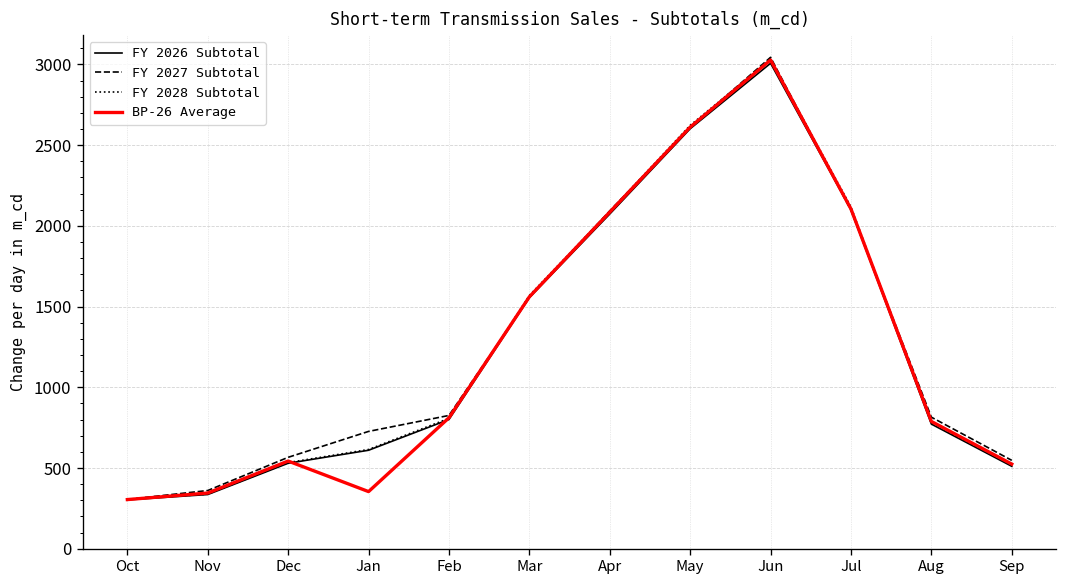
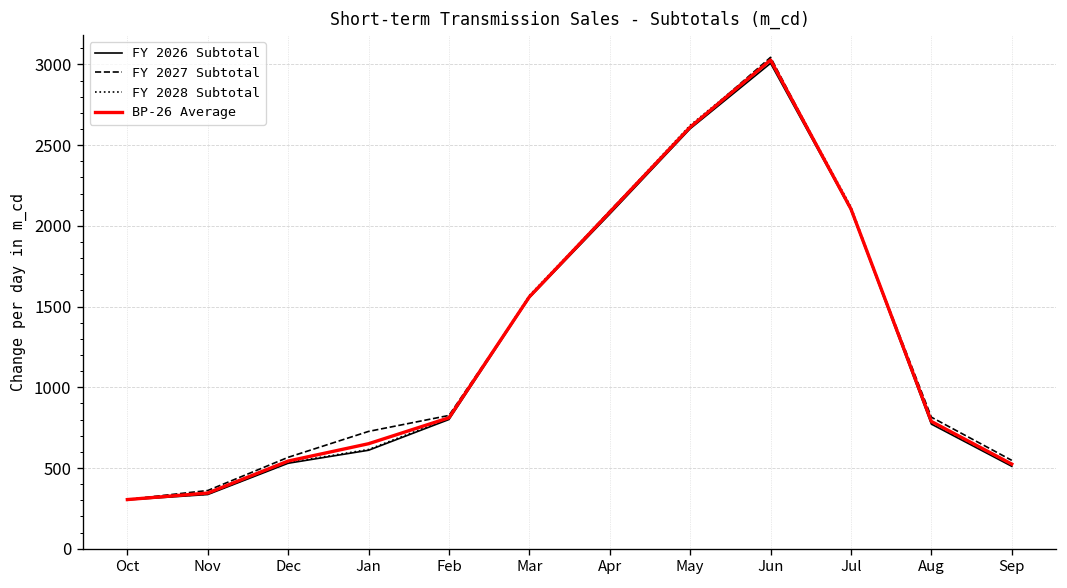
  {
    "BP-26 Average": {
-     "Jan": 350
+     "Jan": 650
    }
  }
